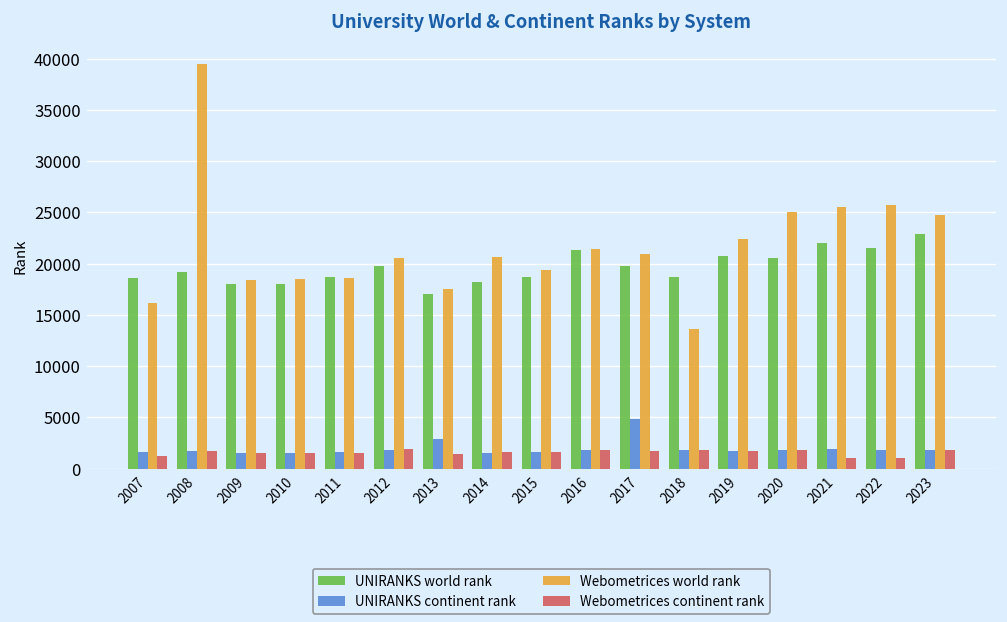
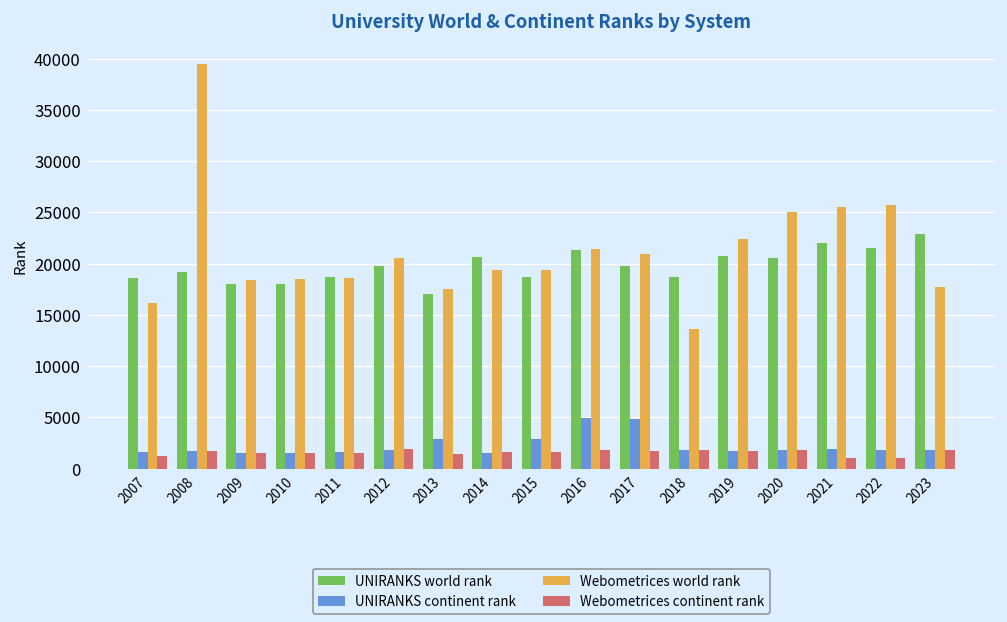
  {
    "UNIRANKS world rank": {
      "2007": 19000,
      "2008": 19000,
      "2009": 18000,
      "2010": 18000,
      "2011": 19000,
      "2012": 20000,
      "2013": 17000,
-     "2014": 18000,
+     "2014": 21000,
      "2015": 19000,
      "2016": 21000,
      "2017": 20000,
      "2018": 19000,
      "2019": 21000,
      "2020": 21000,
      "2021": 22000,
      "2022": 22000,
      "2023": 23000
    },
    "UNIRANKS continent rank": {
      "2007": 2000,
      "2008": 2000,
      "2009": 2000,
      "2010": 2000,
      "2011": 2000,
      "2012": 2000,
      "2013": 3000,
      "2014": 2000,
-     "2015": 2000,
-     "2016": 2000,
+     "2015": 3000,
+     "2016": 5000,
      "2017": 5000,
      "2018": 2000,
      "2019": 2000,
      "2020": 2000,
      "2021": 2000,
      "2022": 2000,
      "2023": 2000
    },
    "Webometrices world rank": {
      "2007": 16000,
      "2008": 39000,
      "2009": 18000,
      "2010": 18000,
      "2011": 19000,
      "2012": 21000,
      "2013": 18000,
-     "2014": 21000,
+     "2014": 19000,
      "2015": 19000,
      "2016": 21000,
      "2017": 21000,
      "2018": 14000,
      "2019": 22000,
      "2020": 25000,
      "2021": 26000,
      "2022": 26000,
-     "2023": 25000
+     "2023": 18000
    },
    "Webometrices continent rank": {
      "2007": 1000,
      "2008": 2000,
      "2009": 2000,
      "2010": 2000,
      "2011": 2000,
      "2012": 2000,
      "2013": 1000,
      "2014": 2000,
      "2015": 2000,
      "2016": 2000,
      "2017": 2000,
      "2018": 2000,
      "2019": 2000,
      "2020": 2000,
      "2021": 1000,
      "2022": 1000,
      "2023": 2000
    }
  }
